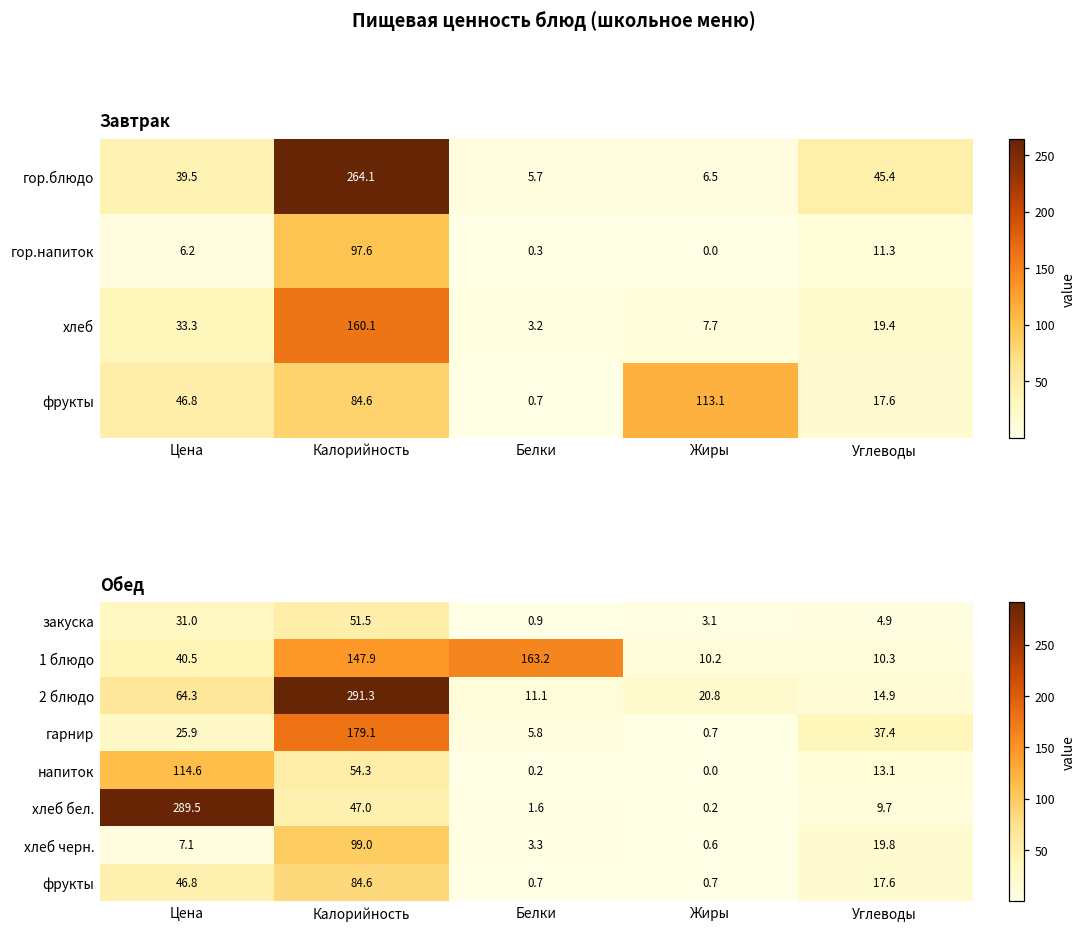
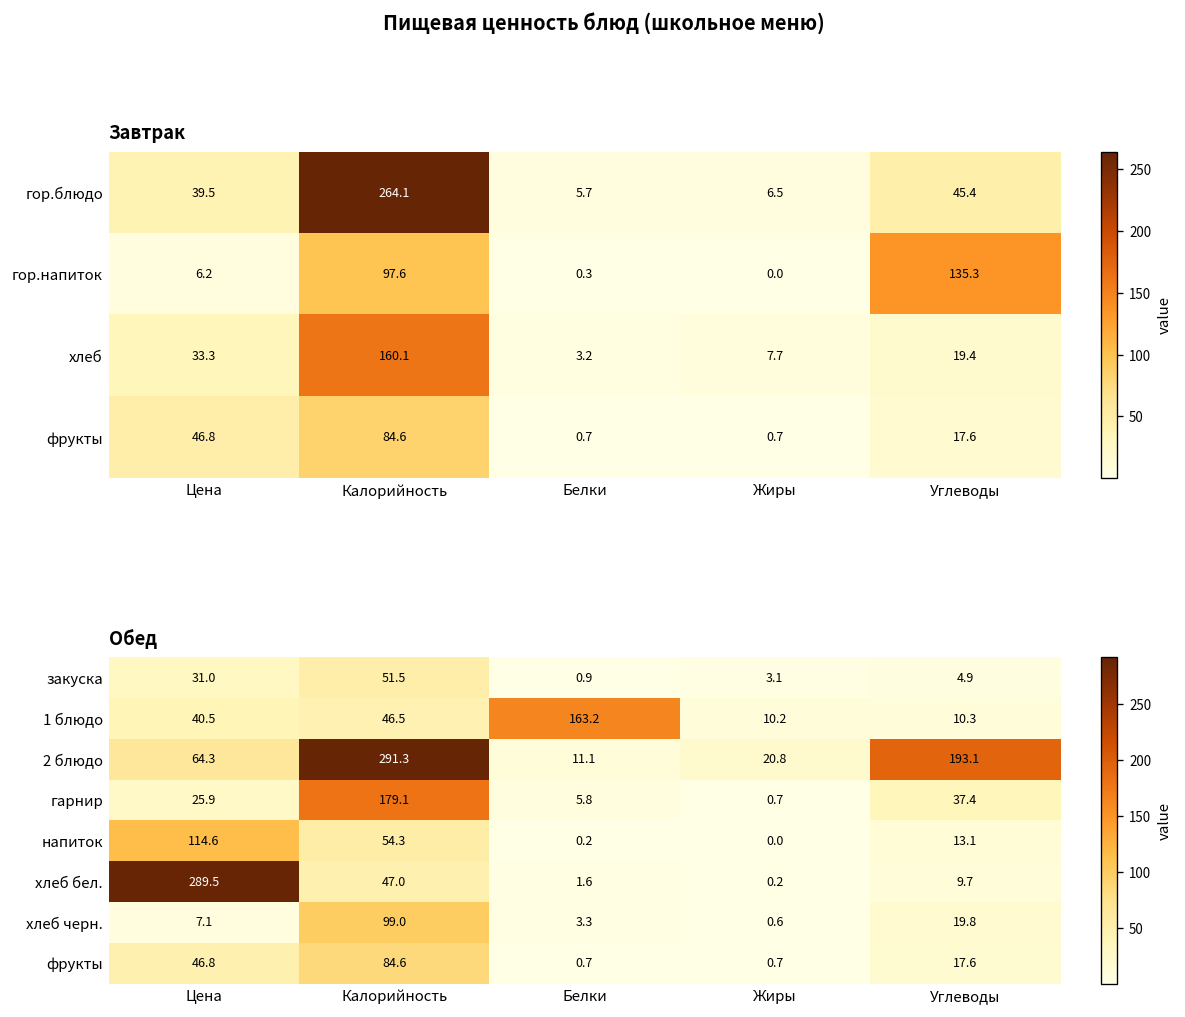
  {
    "Завтрак": {
      "гор.блюдо": {
        "Цена": 39.5,
        "Калорийность": 264.1,
        "Белки": 5.7,
        "Жиры": 6.5,
        "Углеводы": 45.4
      },
      "гор.напиток": {
        "Цена": 6.2,
        "Калорийность": 97.6,
        "Белки": 0.3,
        "Жиры": 0.0,
-       "Углеводы": 11.3
+       "Углеводы": 135.3
      },
      "хлеб": {
        "Цена": 33.3,
        "Калорийность": 160.1,
        "Белки": 3.2,
        "Жиры": 7.7,
        "Углеводы": 19.4
      },
      "фрукты": {
        "Цена": 46.8,
        "Калорийность": 84.6,
        "Белки": 0.7,
-       "Жиры": 113.1,
+       "Жиры": 0.7,
        "Углеводы": 17.6
      }
    },
    "Обед": {
      "закуска": {
        "Цена": 31.0,
        "Калорийность": 51.5,
        "Белки": 0.9,
        "Жиры": 3.1,
        "Углеводы": 4.9
      },
      "1 блюдо": {
        "Цена": 40.5,
-       "Калорийность": 147.9,
+       "Калорийность": 46.5,
        "Белки": 163.2,
        "Жиры": 10.2,
        "Углеводы": 10.3
      },
      "2 блюдо": {
        "Цена": 64.3,
        "Калорийность": 291.3,
        "Белки": 11.1,
        "Жиры": 20.8,
-       "Углеводы": 14.9
+       "Углеводы": 193.1
      },
      "гарнир": {
        "Цена": 25.9,
        "Калорийность": 179.1,
        "Белки": 5.8,
        "Жиры": 0.7,
        "Углеводы": 37.4
      },
      "напиток": {
        "Цена": 114.6,
        "Калорийность": 54.3,
        "Белки": 0.2,
        "Жиры": 0.0,
        "Углеводы": 13.1
      },
      "хлеб бел.": {
        "Цена": 289.5,
        "Калорийность": 47.0,
        "Белки": 1.6,
        "Жиры": 0.2,
        "Углеводы": 9.7
      },
      "хлеб черн.": {
        "Цена": 7.1,
        "Калорийность": 99.0,
        "Белки": 3.3,
        "Жиры": 0.6,
        "Углеводы": 19.8
      },
      "фрукты": {
        "Цена": 46.8,
        "Калорийность": 84.6,
        "Белки": 0.7,
        "Жиры": 0.7,
        "Углеводы": 17.6
      }
    }
  }
